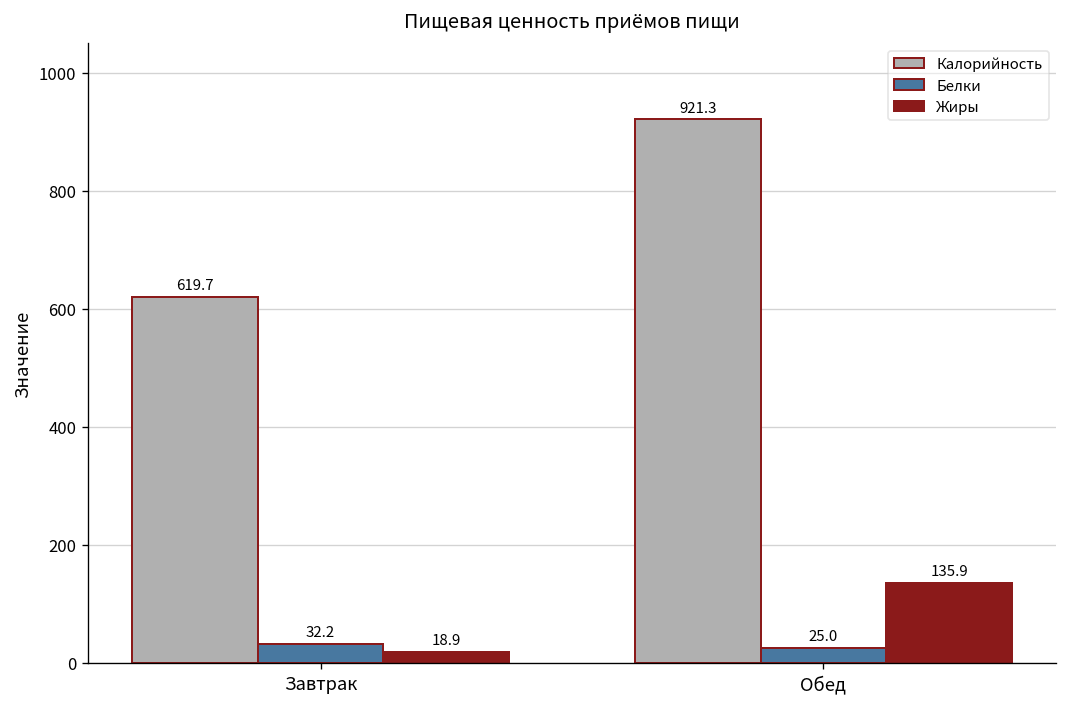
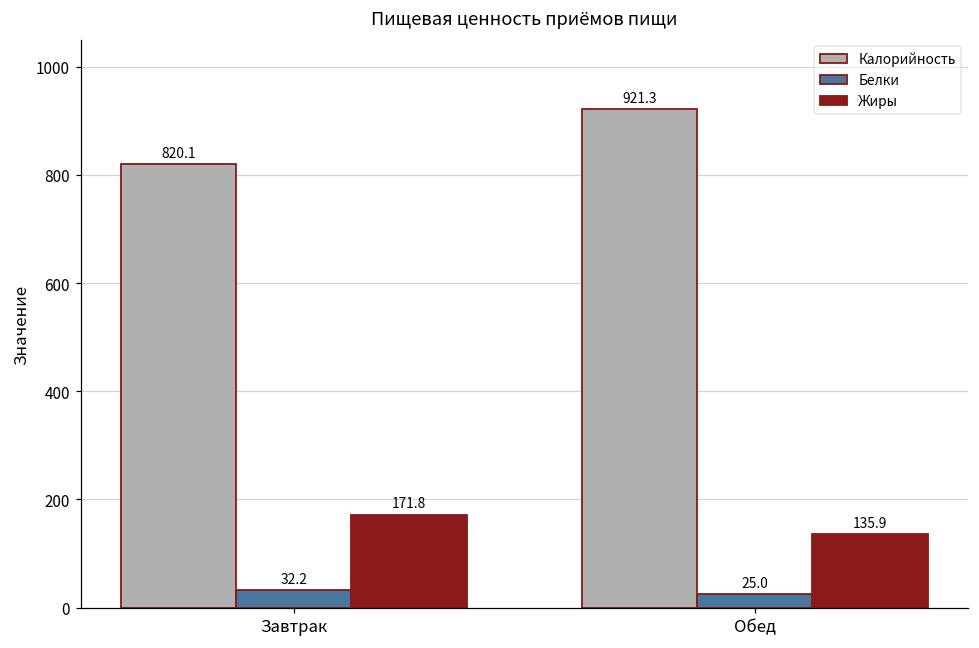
  {
    "Калорийность": {
-     "Завтрак": 619.7,
+     "Завтрак": 820.1,
      "Обед": 921.3
    },
    "Белки": {
      "Завтрак": 32.2,
      "Обед": 25.0
    },
    "Жиры": {
-     "Завтрак": 18.9,
+     "Завтрак": 171.8,
      "Обед": 135.9
    }
  }
